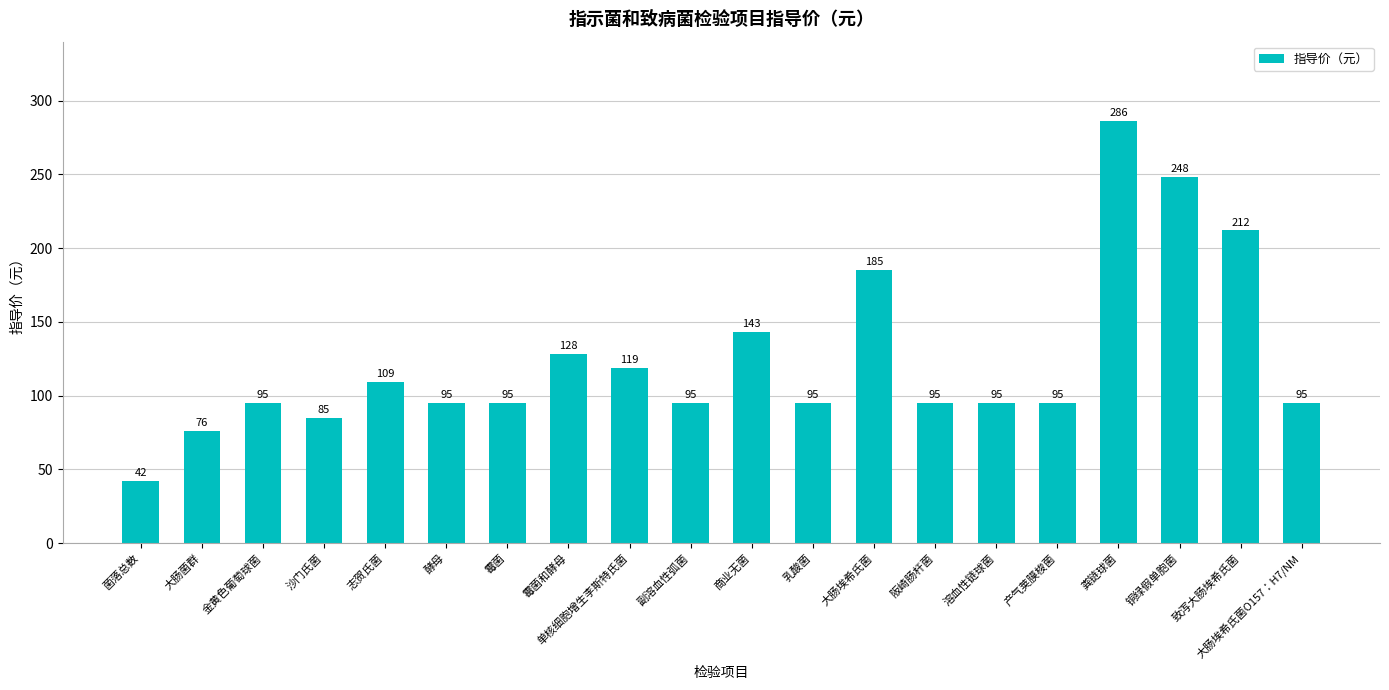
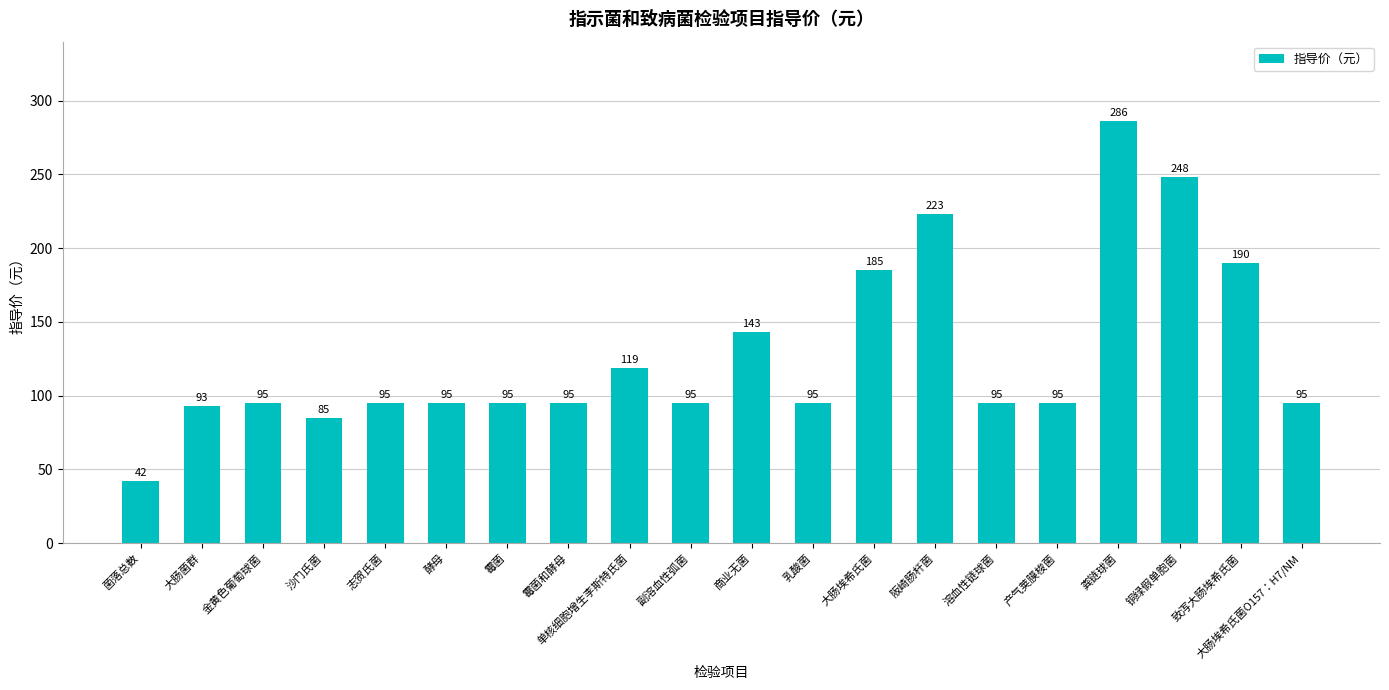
  {
    "菌落总数": 42,
-   "大肠菌群": 76,
+   "大肠菌群": 93,
    "金黄色葡萄球菌": 95,
    "沙门氏菌": 85,
-   "志贺氏菌": 109,
+   "志贺氏菌": 95,
    "酵母": 95,
    "霉菌": 95,
-   "霉菌和酵母": 128,
+   "霉菌和酵母": 95,
    "单核细胞增生李斯特氏菌": 119,
    "副溶血性弧菌": 95,
    "商业无菌": 143,
    "乳酸菌": 95,
    "大肠埃希氏菌": 185,
-   "阪崎肠杆菌": 95,
+   "阪崎肠杆菌": 223,
    "溶血性链球菌": 95,
    "产气荚膜梭菌": 95,
    "粪链球菌": 286,
    "铜绿假单胞菌": 248,
-   "致泻大肠埃希氏菌": 212,
+   "致泻大肠埃希氏菌": 190,
    "大肠埃希氏菌O157：H7/NM": 95
  }
